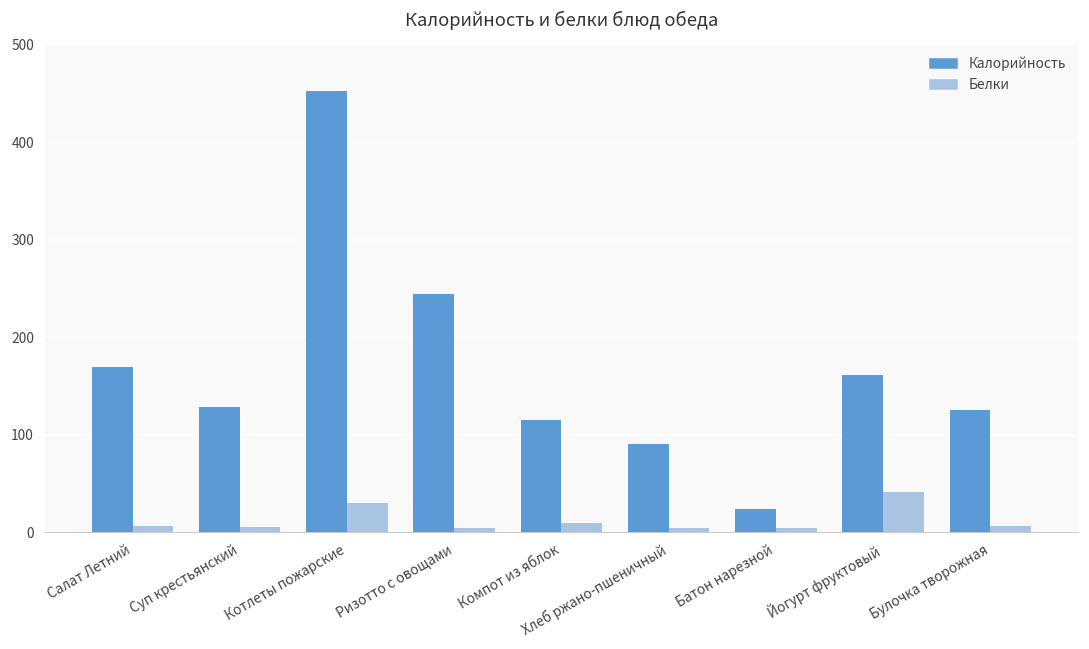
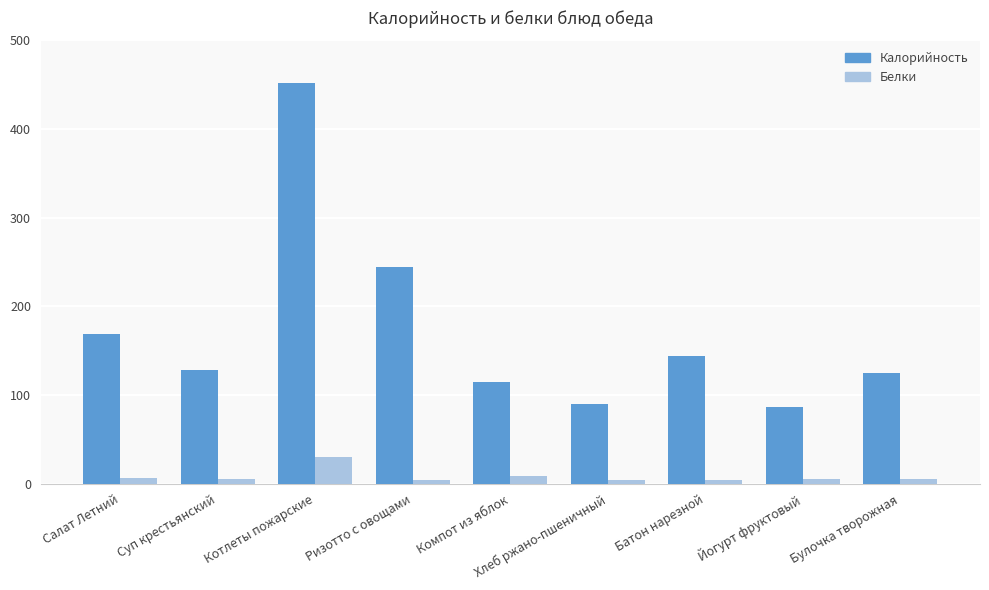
  {
    "Калорийность": {
      "Салат Летний": 170,
      "Суп крестьянский": 130,
      "Котлеты пожарские": 450,
      "Ризотто с овощами": 240,
      "Компот из яблок": 120,
      "Хлеб ржано-пшеничный": 90,
-     "Батон нарезной": 20,
-     "Йогурт фруктовый": 160,
+     "Батон нарезной": 140,
+     "Йогурт фруктовый": 90,
      "Булочка творожная": 130
    },
    "Белки": {
      "Салат Летний": 10,
      "Суп крестьянский": 10,
      "Котлеты пожарские": 30,
      "Ризотто с овощами": 0,
      "Компот из яблок": 10,
      "Хлеб ржано-пшеничный": 0,
      "Батон нарезной": 0,
-     "Йогурт фруктовый": 40,
+     "Йогурт фруктовый": 10,
      "Булочка творожная": 10
    }
  }
